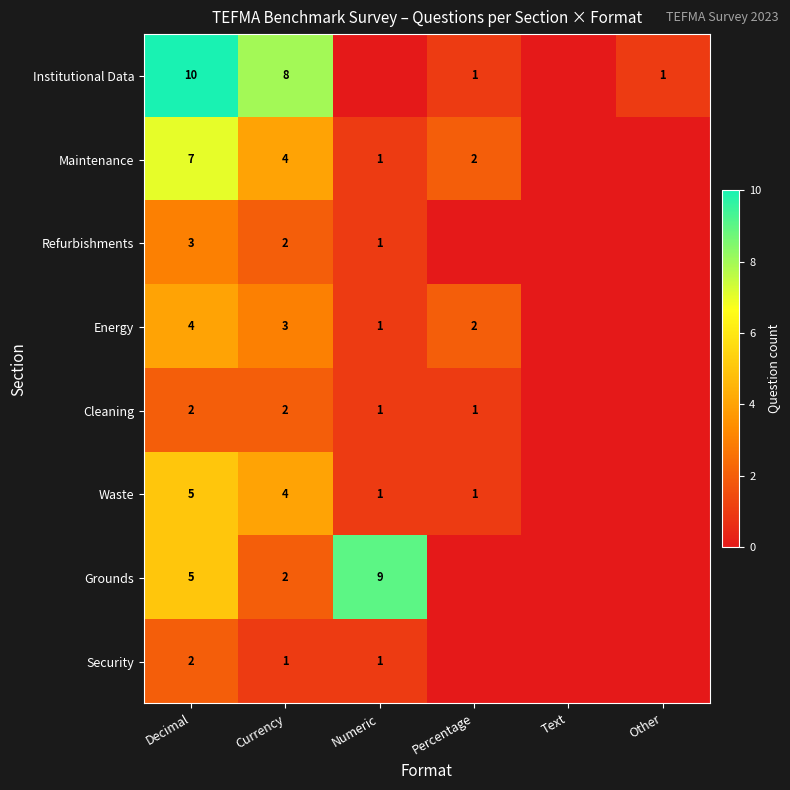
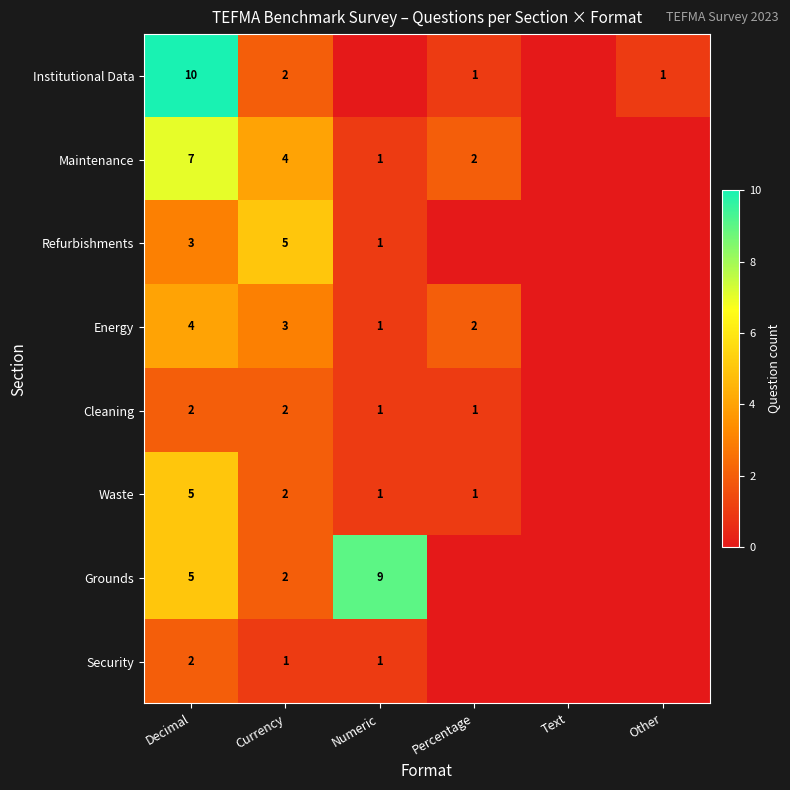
  {
    "Institutional Data": {
      "Decimal": 10,
-     "Currency": 8,
+     "Currency": 2,
      "Percentage": 1,
      "Other": 1
    },
    "Maintenance": {
      "Decimal": 7,
      "Currency": 4,
      "Numeric": 1,
      "Percentage": 2
    },
    "Refurbishments": {
      "Decimal": 3,
-     "Currency": 2,
+     "Currency": 5,
      "Numeric": 1
    },
    "Energy": {
      "Decimal": 4,
      "Currency": 3,
      "Numeric": 1,
      "Percentage": 2
    },
    "Cleaning": {
      "Decimal": 2,
      "Currency": 2,
      "Numeric": 1,
      "Percentage": 1
    },
    "Waste": {
      "Decimal": 5,
-     "Currency": 4,
+     "Currency": 2,
      "Numeric": 1,
      "Percentage": 1
    },
    "Grounds": {
      "Decimal": 5,
      "Currency": 2,
      "Numeric": 9
    },
    "Security": {
      "Decimal": 2,
      "Currency": 1,
      "Numeric": 1
    }
  }
